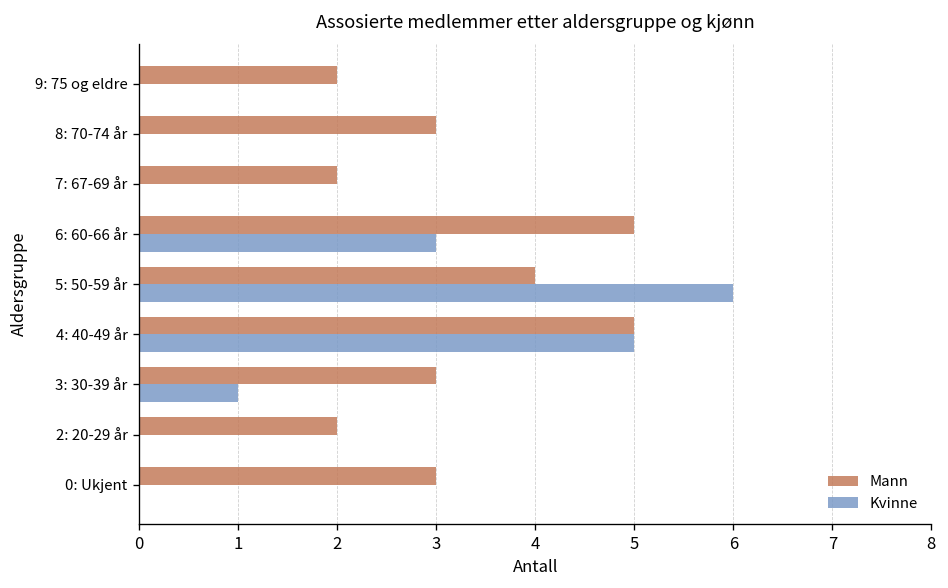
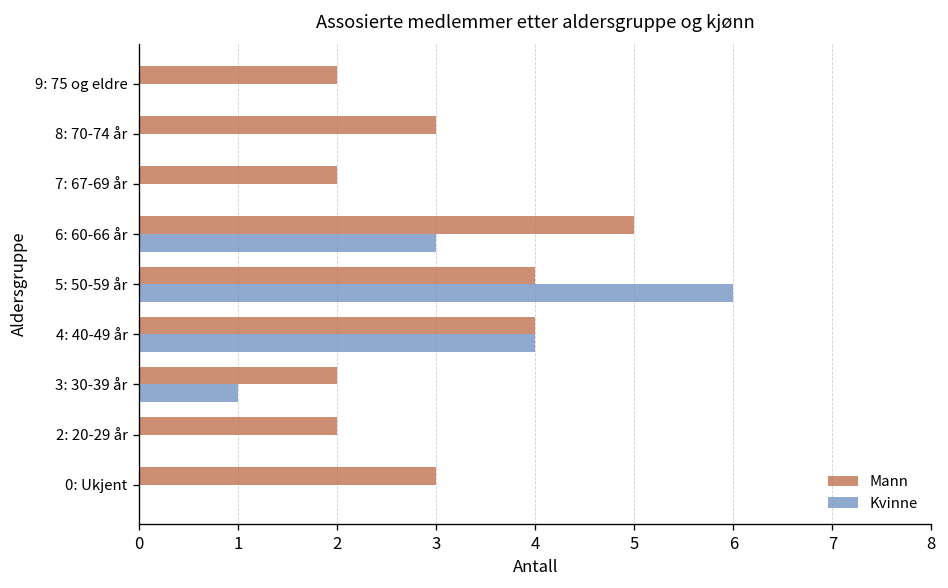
  {
    "Mann": {
      "9: 75 og eldre": 2,
      "8: 70-74 år": 3,
      "7: 67-69 år": 2,
      "6: 60-66 år": 5,
      "5: 50-59 år": 4,
-     "4: 40-49 år": 5,
-     "3: 30-39 år": 3,
+     "4: 40-49 år": 4,
+     "3: 30-39 år": 2,
      "2: 20-29 år": 2,
      "0: Ukjent": 3
    },
    "Kvinne": {
      "9: 75 og eldre": 0,
      "8: 70-74 år": 0,
      "7: 67-69 år": 0,
      "6: 60-66 år": 3,
      "5: 50-59 år": 6,
-     "4: 40-49 år": 5,
+     "4: 40-49 år": 4,
      "3: 30-39 år": 1,
      "2: 20-29 år": 0,
      "0: Ukjent": 0
    }
  }
